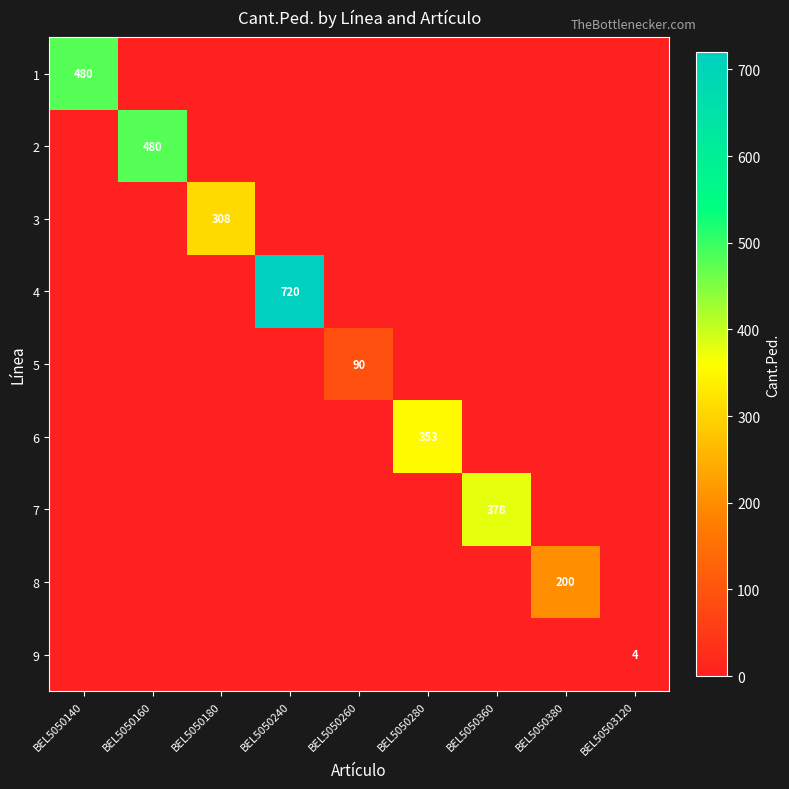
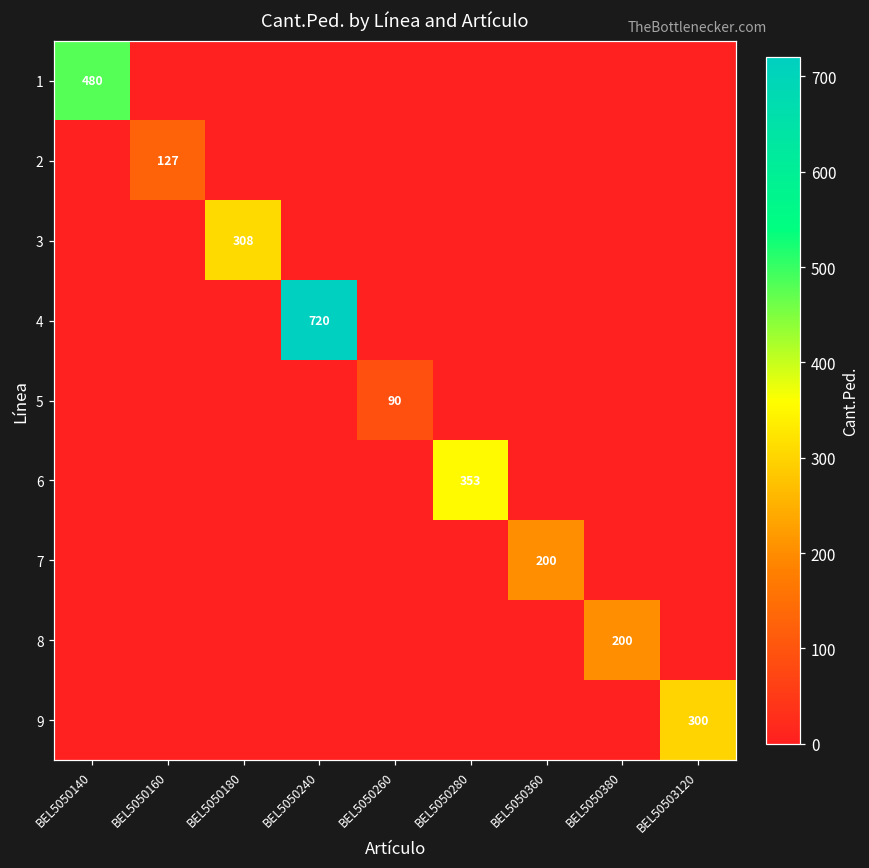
  {
    "1": {
      "BEL5050140": 480
    },
    "2": {
-     "BEL5050160": 480
+     "BEL5050160": 127
    },
    "3": {
      "BEL5050180": 308
    },
    "4": {
      "BEL5050240": 720
    },
    "5": {
      "BEL5050260": 90
    },
    "6": {
      "BEL5050280": 353
    },
    "7": {
-     "BEL5050360": 378
+     "BEL5050360": 200
    },
    "8": {
      "BEL5050380": 200
    },
    "9": {
-     "BEL50503120": 4
+     "BEL50503120": 300
    }
  }
